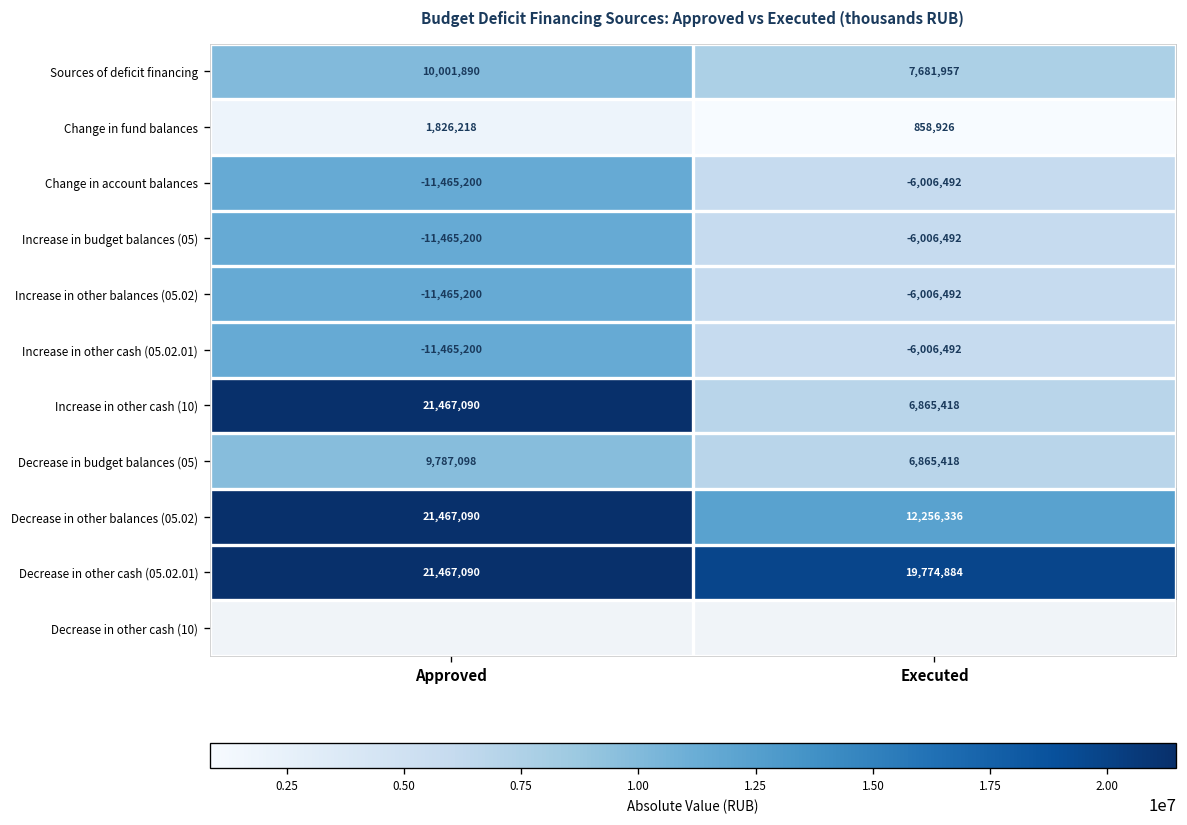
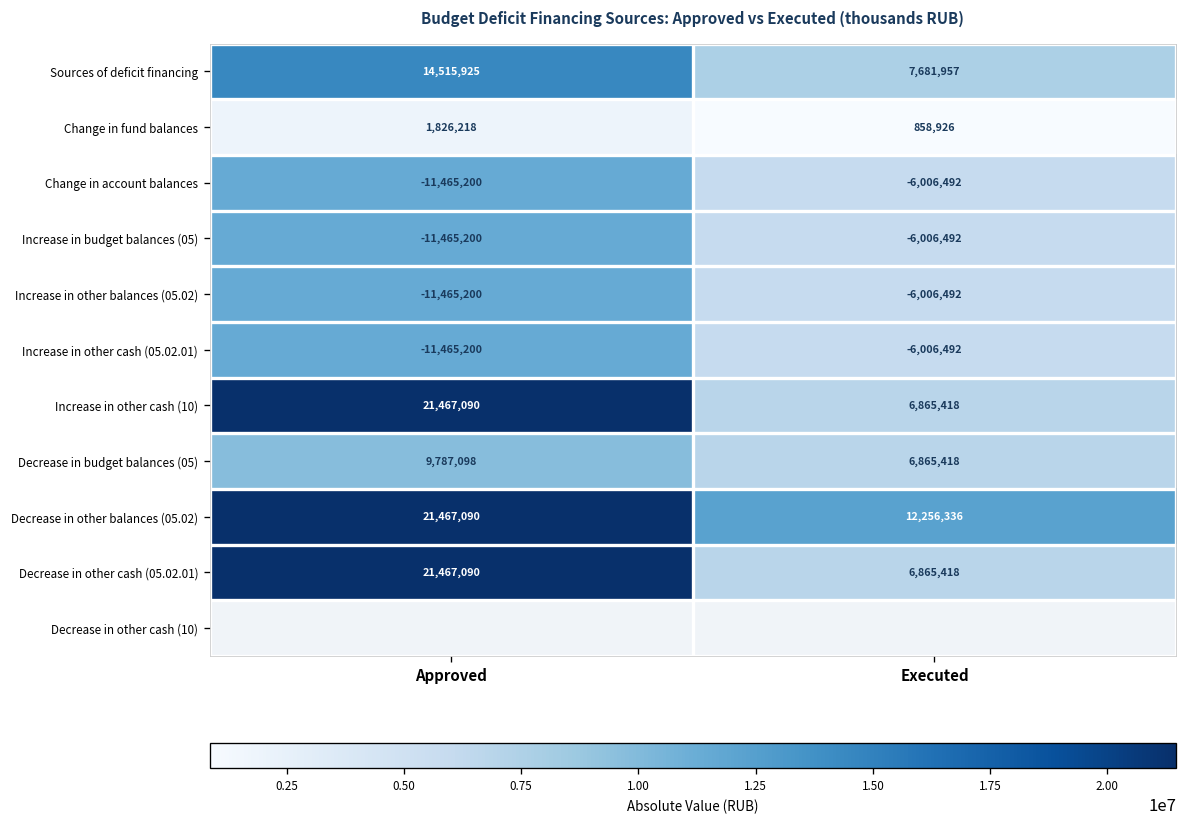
  {
    "Sources of deficit financing": {
-     "Approved": "10,001,890",
+     "Approved": "14,515,925",
      "Executed": "7,681,957"
    },
    "Change in fund balances": {
      "Approved": "1,826,218",
      "Executed": "858,926"
    },
    "Change in account balances": {
      "Approved": "-11,465,200",
      "Executed": "-6,006,492"
    },
    "Increase in budget balances (05)": {
      "Approved": "-11,465,200",
      "Executed": "-6,006,492"
    },
    "Increase in other balances (05.02)": {
      "Approved": "-11,465,200",
      "Executed": "-6,006,492"
    },
    "Increase in other cash (05.02.01)": {
      "Approved": "-11,465,200",
      "Executed": "-6,006,492"
    },
    "Increase in other cash (10)": {
      "Approved": "21,467,090",
      "Executed": "6,865,418"
    },
    "Decrease in budget balances (05)": {
      "Approved": "9,787,098",
      "Executed": "6,865,418"
    },
    "Decrease in other balances (05.02)": {
      "Approved": "21,467,090",
      "Executed": "12,256,336"
    },
    "Decrease in other cash (05.02.01)": {
      "Approved": "21,467,090",
-     "Executed": "19,774,884"
+     "Executed": "6,865,418"
    }
  }
